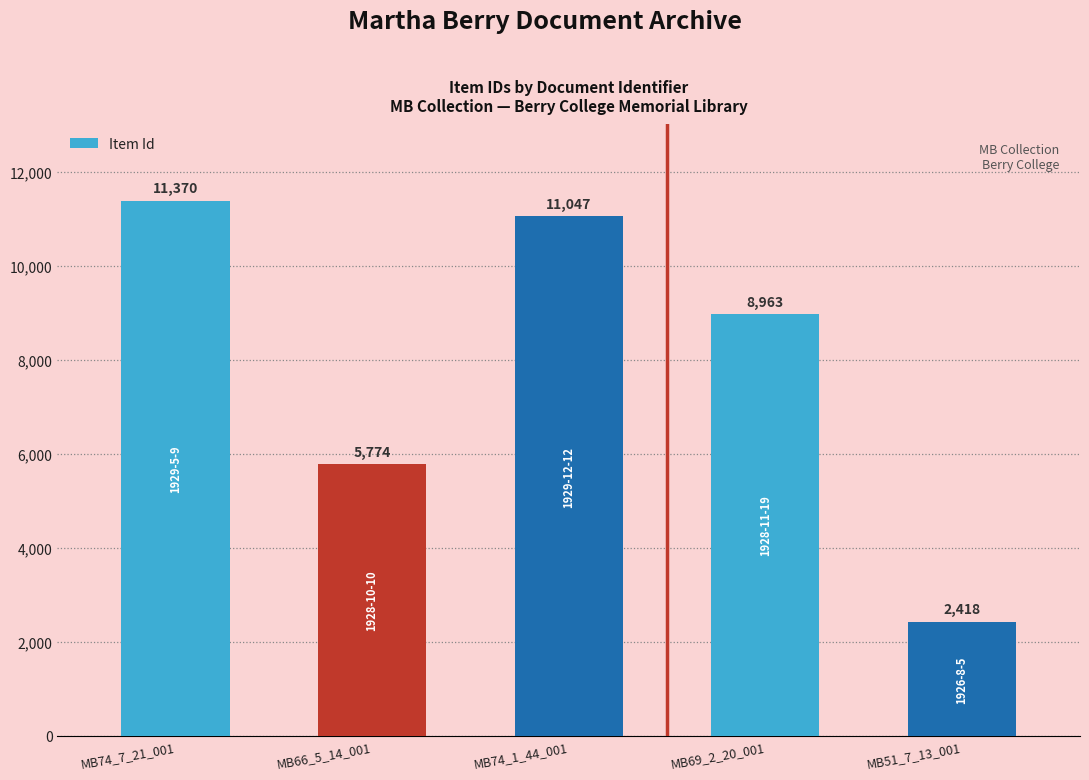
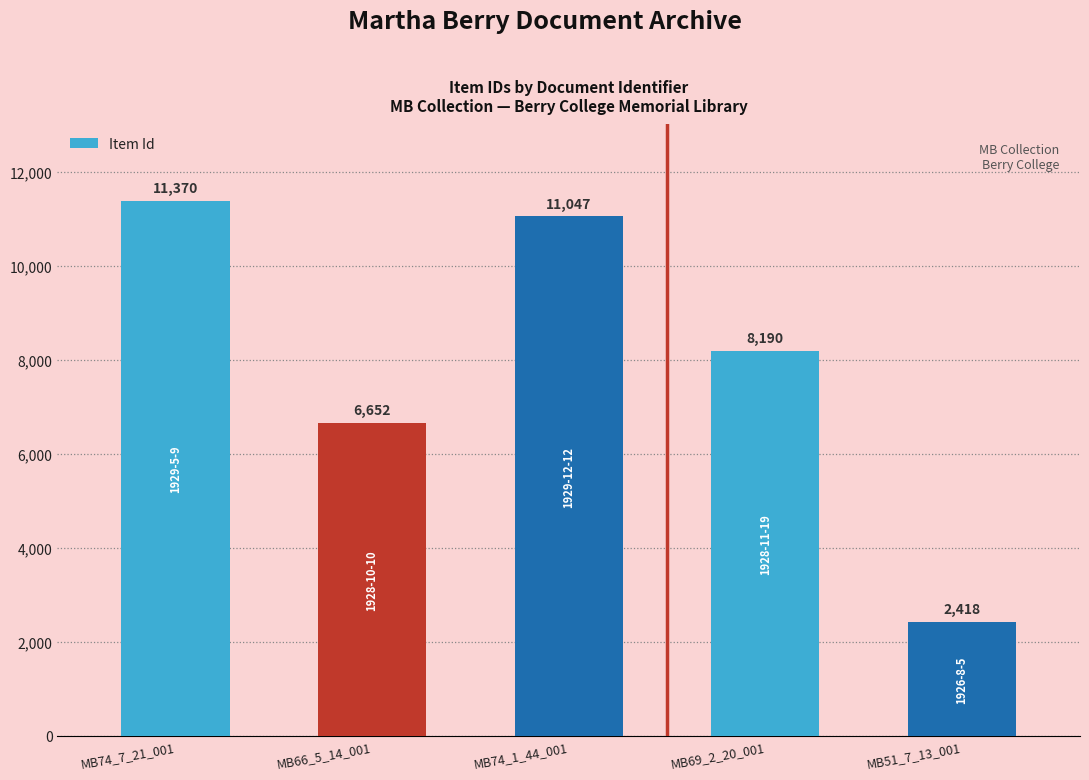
  {
    "MB74_7_21_001": "11,370",
-   "MB66_5_14_001": "5,774",
+   "MB66_5_14_001": "6,652",
    "MB74_1_44_001": "11,047",
-   "MB69_2_20_001": "8,963",
+   "MB69_2_20_001": "8,190",
    "MB51_7_13_001": "2,418"
  }
